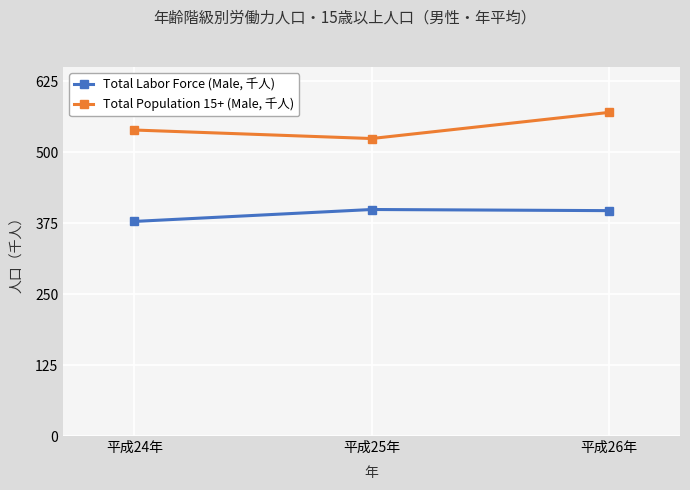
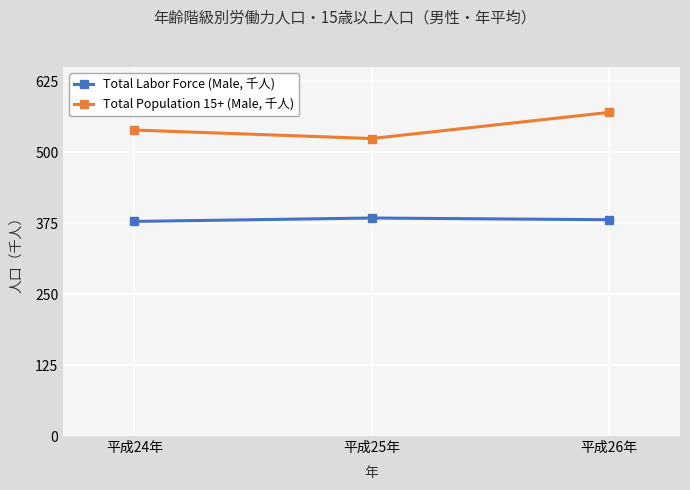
  {
    "Total Labor Force (Male, 千人)": {
      "平成24年": 380,
-     "平成25年": 400,
-     "平成26年": 400
+     "平成25年": 380,
+     "平成26年": 380
    },
    "Total Population 15+ (Male, 千人)": {
      "平成24年": 540,
      "平成25年": 520,
      "平成26年": 570
    }
  }
